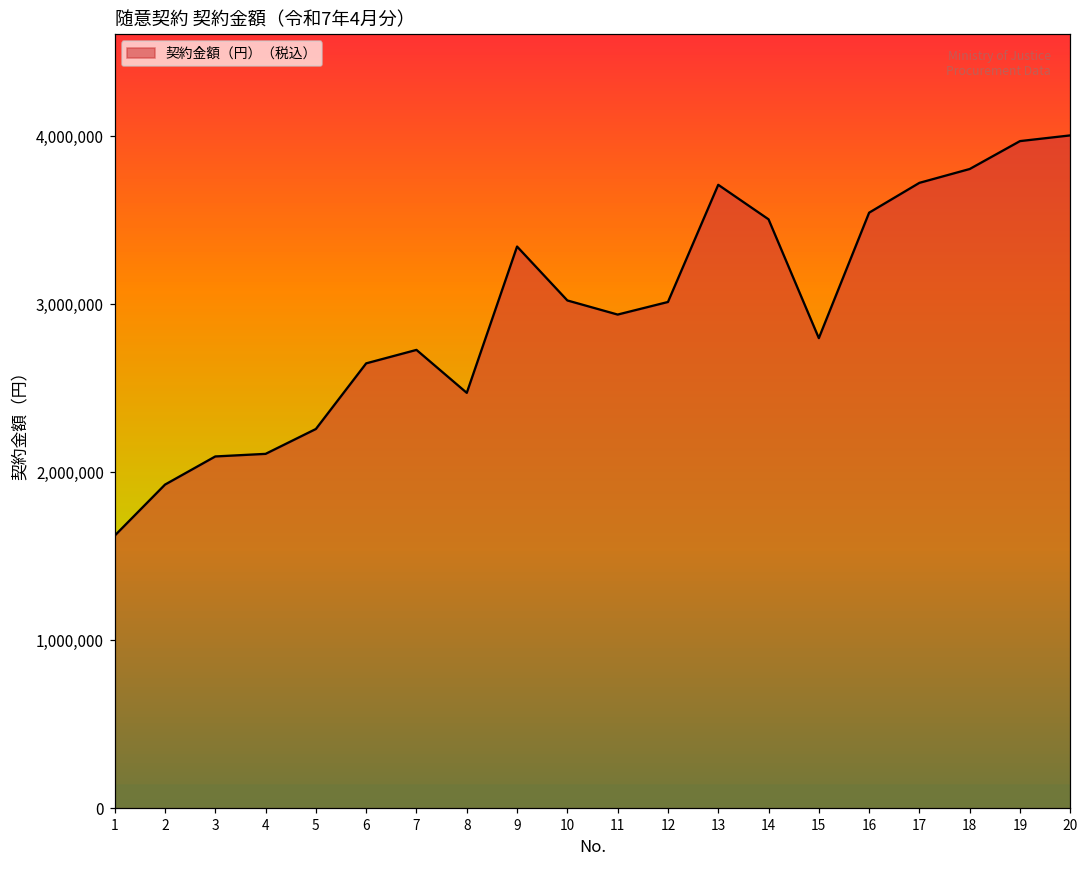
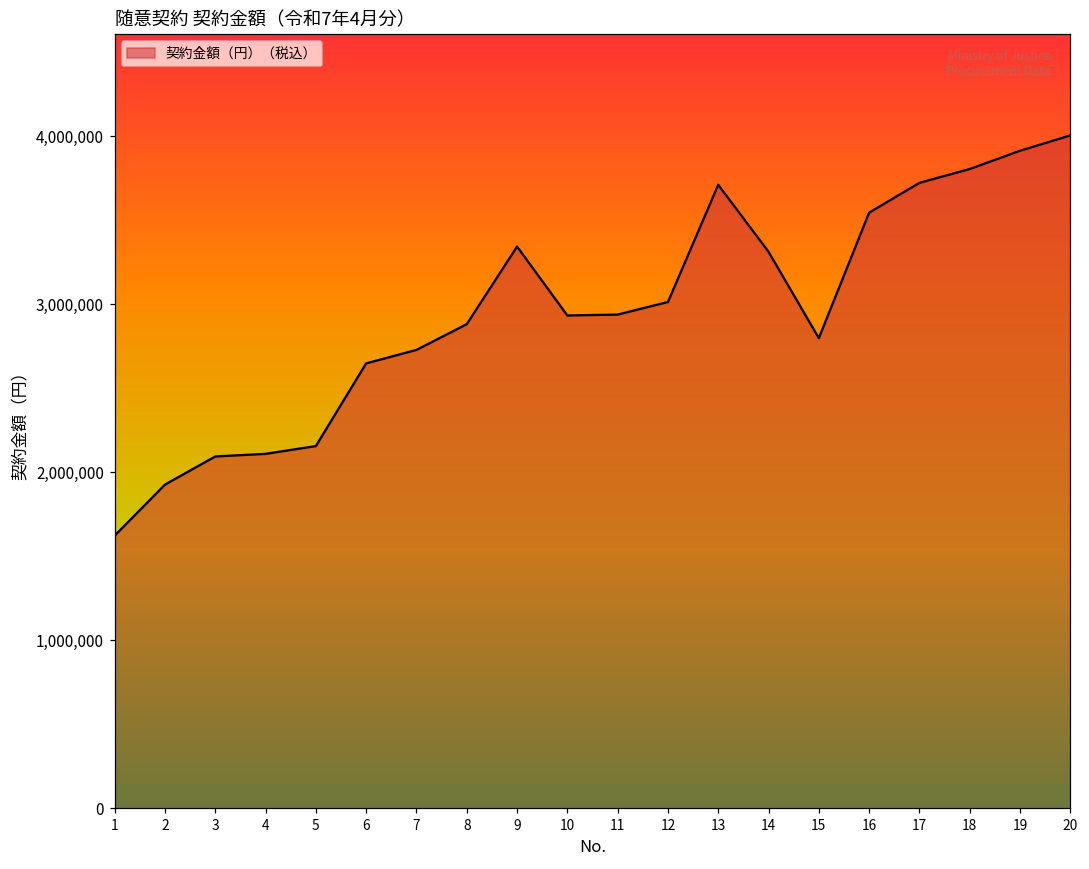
  {
    "1": "1,620,000",
    "2": "1,930,000",
    "3": "2,090,000",
    "4": "2,110,000",
-   "5": "2,260,000",
+   "5": "2,160,000",
    "6": "2,650,000",
    "7": "2,730,000",
-   "8": "2,470,000",
+   "8": "2,880,000",
    "9": "3,340,000",
-   "10": "3,020,000",
+   "10": "2,930,000",
    "11": "2,940,000",
    "12": "3,010,000",
    "13": "3,710,000",
-   "14": "3,510,000",
+   "14": "3,310,000",
    "15": "2,800,000",
    "16": "3,540,000",
    "17": "3,720,000",
    "18": "3,800,000",
-   "19": "3,970,000",
+   "19": "3,910,000",
    "20": "4,000,000"
  }
